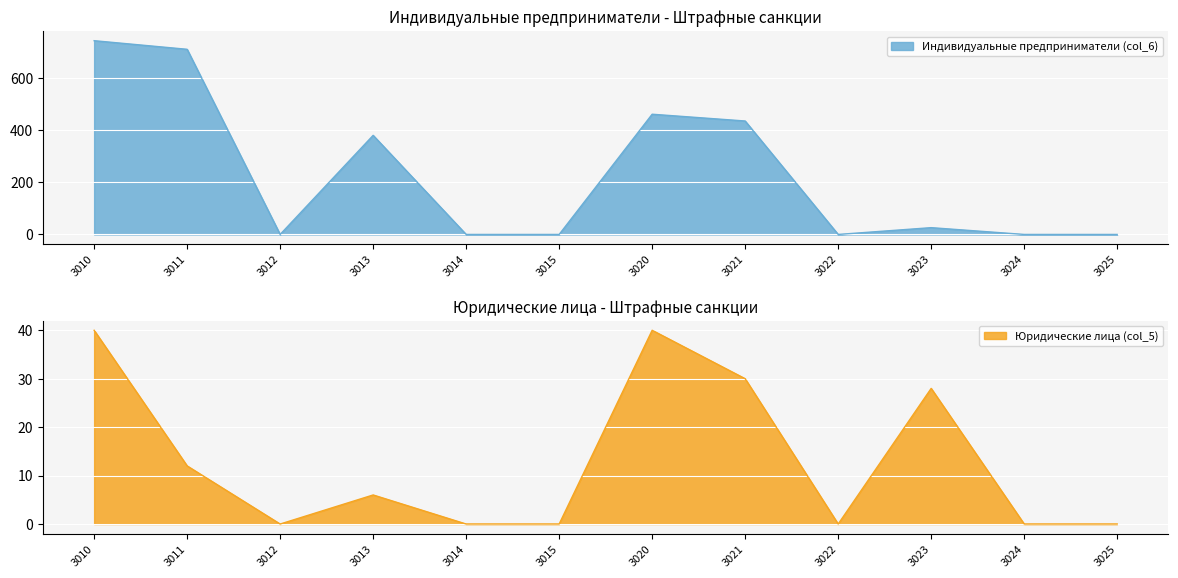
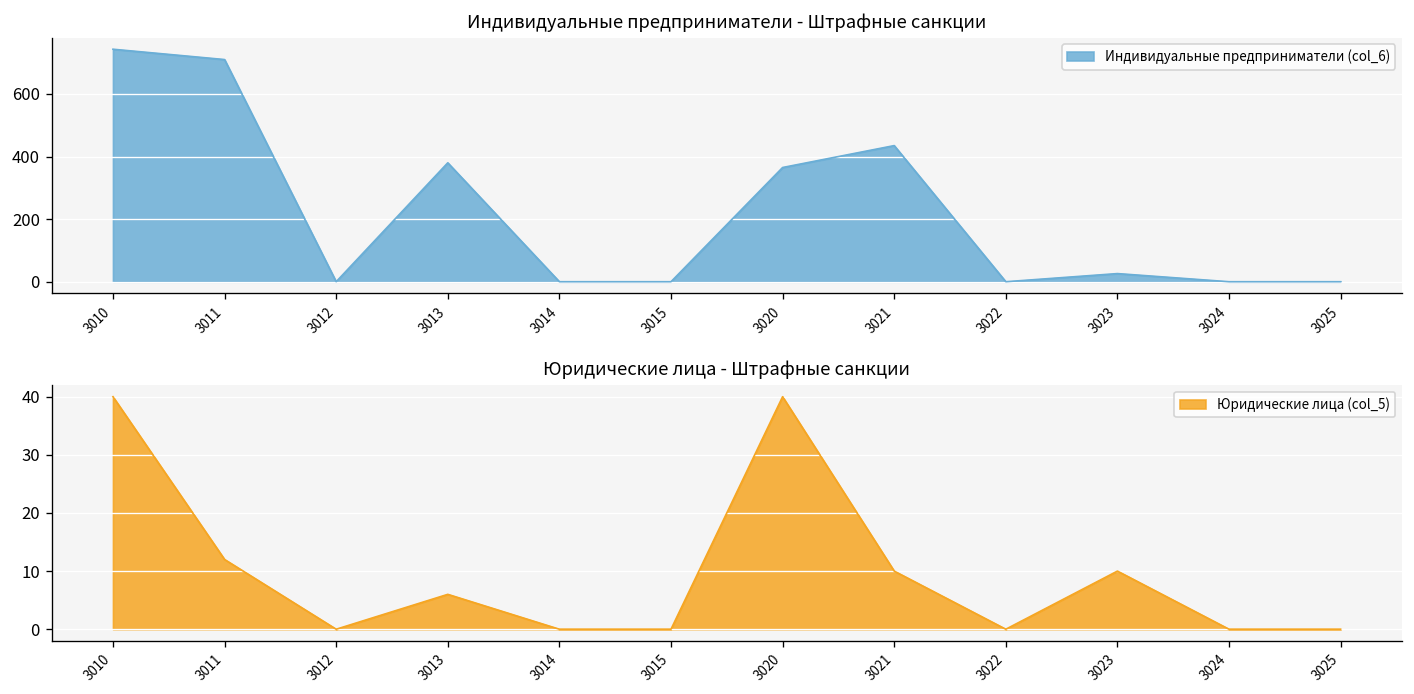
  {
    "Индивидуальные предприниматели - Штрафные санкции": {
      "3010": 740,
      "3011": 710,
      "3012": 0,
      "3013": 380,
      "3014": 0,
      "3015": 0,
-     "3020": 460,
+     "3020": 370,
      "3021": 440,
      "3022": 0,
      "3023": 30,
      "3024": 0,
      "3025": 0
    },
    "Юридические лица - Штрафные санкции": {
      "3010": 40,
      "3011": 12,
      "3012": 0,
      "3013": 6,
      "3014": 0,
      "3015": 0,
      "3020": 40,
-     "3021": 30,
+     "3021": 10,
      "3022": 0,
-     "3023": 28,
+     "3023": 10,
      "3024": 0,
      "3025": 0
    }
  }
